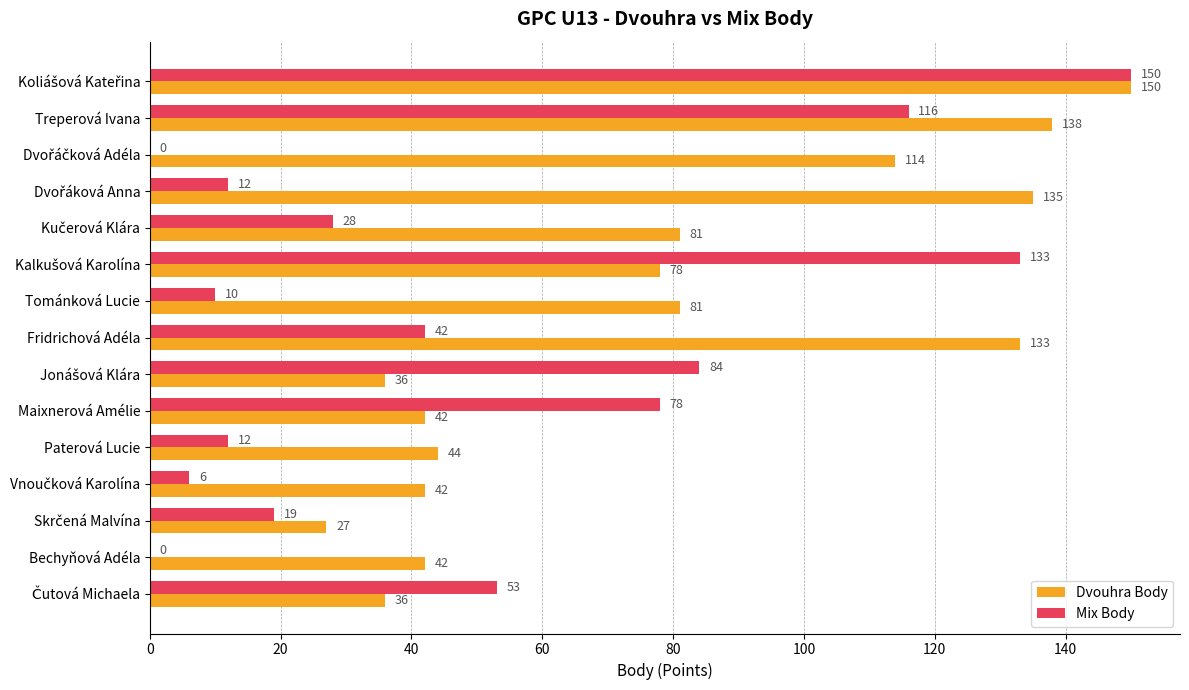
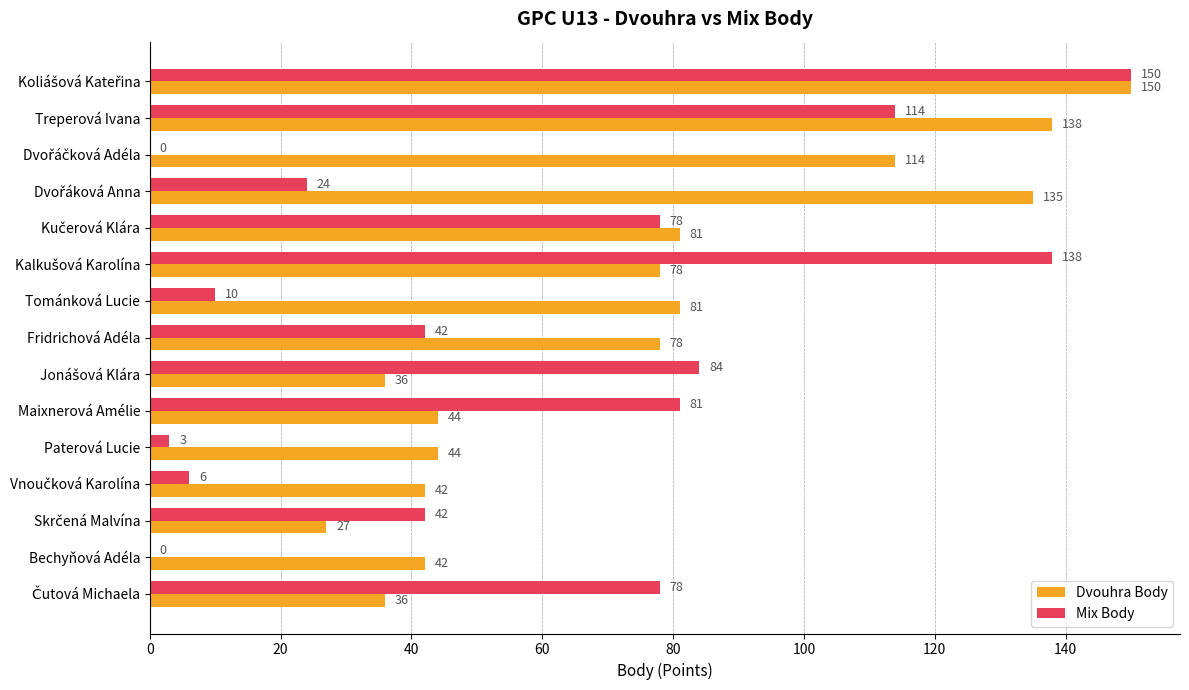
  {
    "Dvouhra Body": {
      "Koliášová Kateřina": 150,
      "Treperová Ivana": 138,
      "Dvořáčková Adéla": 114,
      "Dvořáková Anna": 135,
      "Kučerová Klára": 81,
      "Kalkušová Karolína": 78,
      "Tománková Lucie": 81,
-     "Fridrichová Adéla": 133,
+     "Fridrichová Adéla": 78,
      "Jonášová Klára": 36,
-     "Maixnerová Amélie": 42,
+     "Maixnerová Amélie": 44,
      "Paterová Lucie": 44,
      "Vnoučková Karolína": 42,
      "Skrčená Malvína": 27,
      "Bechyňová Adéla": 42,
      "Čutová Michaela": 36
    },
    "Mix Body": {
      "Koliášová Kateřina": 150,
-     "Treperová Ivana": 116,
+     "Treperová Ivana": 114,
      "Dvořáčková Adéla": 0,
-     "Dvořáková Anna": 12,
-     "Kučerová Klára": 28,
-     "Kalkušová Karolína": 133,
+     "Dvořáková Anna": 24,
+     "Kučerová Klára": 78,
+     "Kalkušová Karolína": 138,
      "Tománková Lucie": 10,
      "Fridrichová Adéla": 42,
      "Jonášová Klára": 84,
-     "Maixnerová Amélie": 78,
-     "Paterová Lucie": 12,
+     "Maixnerová Amélie": 81,
+     "Paterová Lucie": 3,
      "Vnoučková Karolína": 6,
-     "Skrčená Malvína": 19,
+     "Skrčená Malvína": 42,
      "Bechyňová Adéla": 0,
-     "Čutová Michaela": 53
+     "Čutová Michaela": 78
    }
  }
